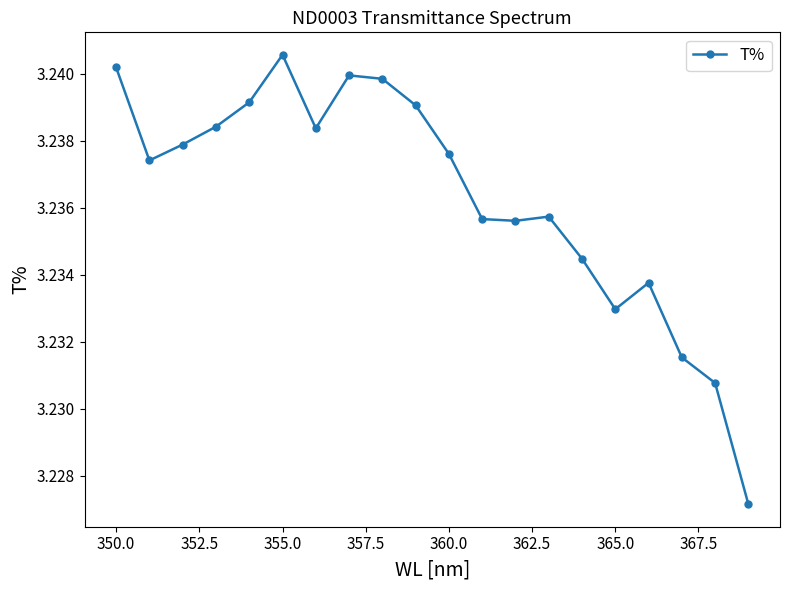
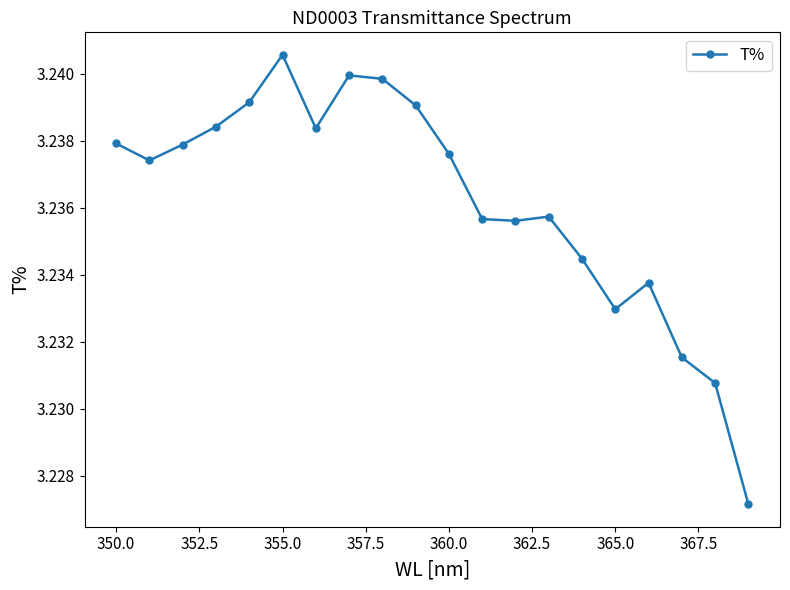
  {
-   "350.0": 3.2402,
+   "350.0": 3.2379,
    "355.0": 3.2406,
    "360.0": 3.2376,
    "365.0": 3.2330
  }
